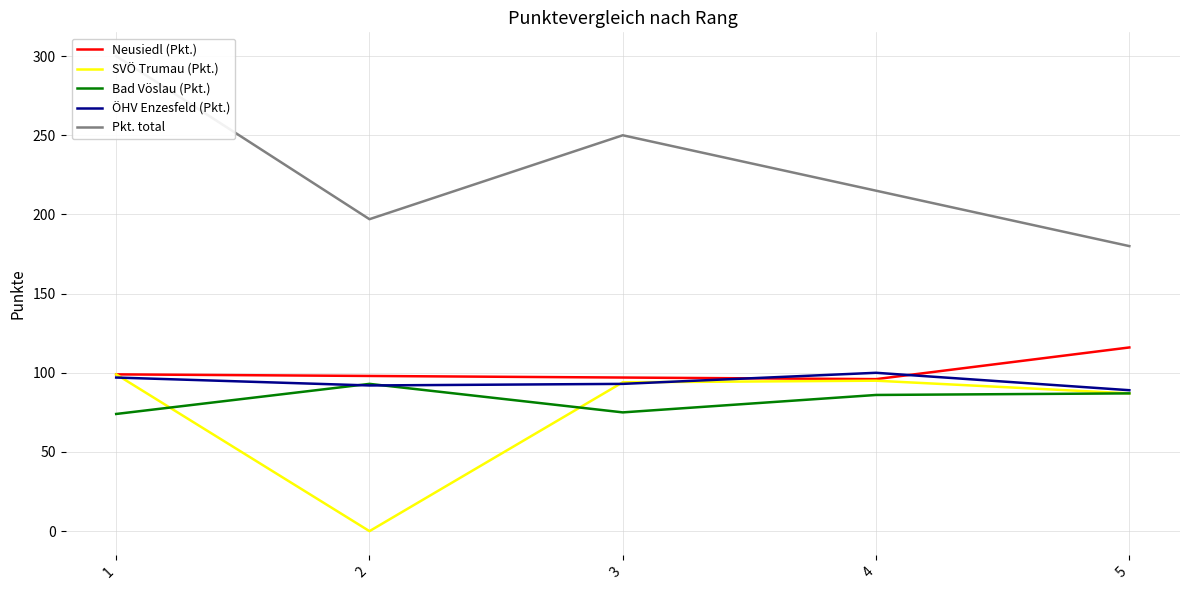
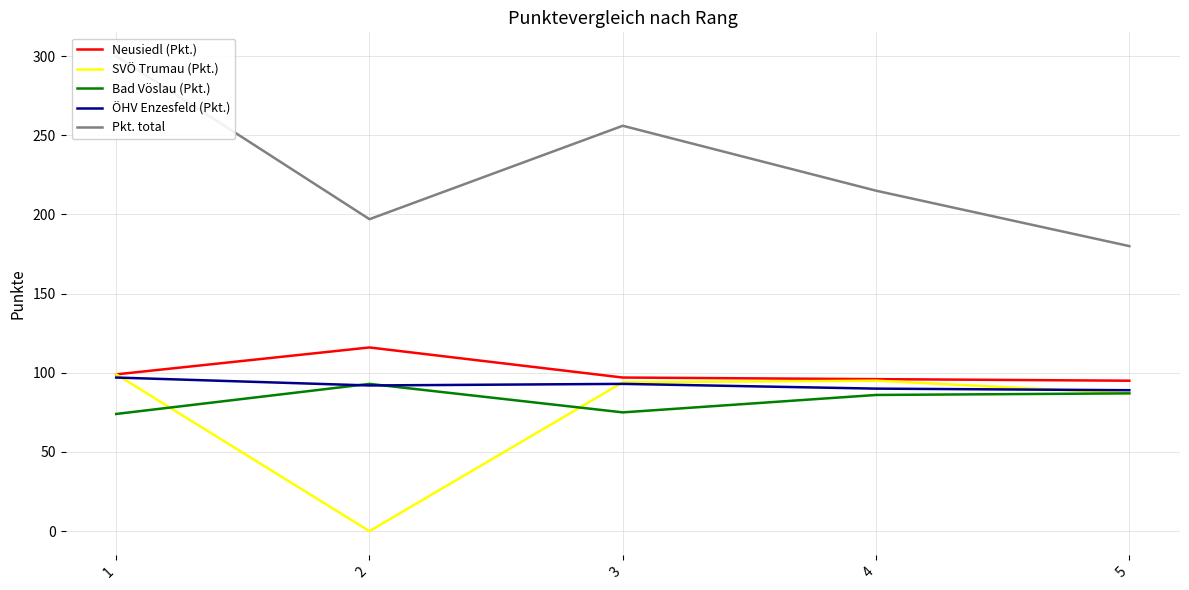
  {
    "Neusiedl (Pkt.)": {
-     "2": 98,
+     "2": 116,
      "3": 97,
-     "5": 116
+     "5": 95
    },
    "SVÖ Trumau (Pkt.)": {
      "2": 0
    },
    "Bad Vöslau (Pkt.)": {
      "1": 74,
      "3": 75,
      "4": 86
    },
    "ÖHV Enzesfeld (Pkt.)": {
      "1": 97,
-     "4": 100,
+     "4": 90,
      "5": 89
    },
    "Pkt. total": {
      "2": 197,
-     "3": 250,
+     "3": 256,
      "4": 215,
      "5": 180
    }
  }
